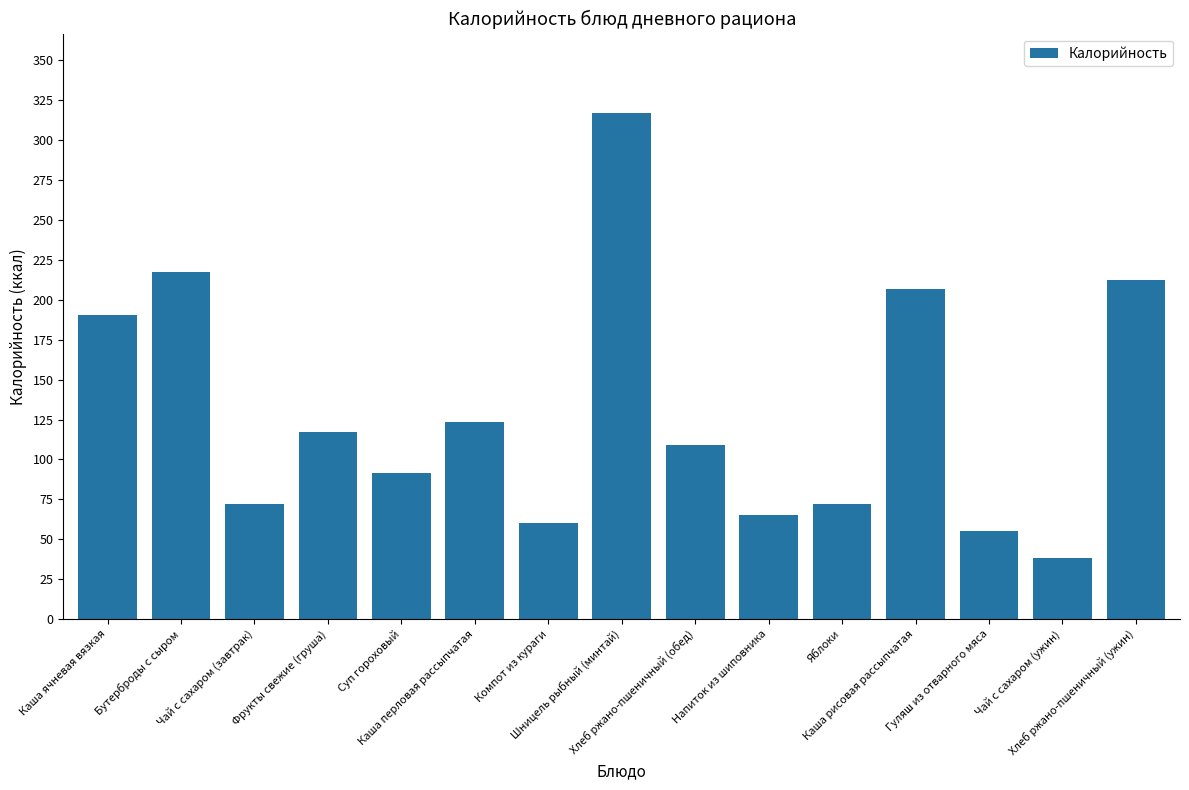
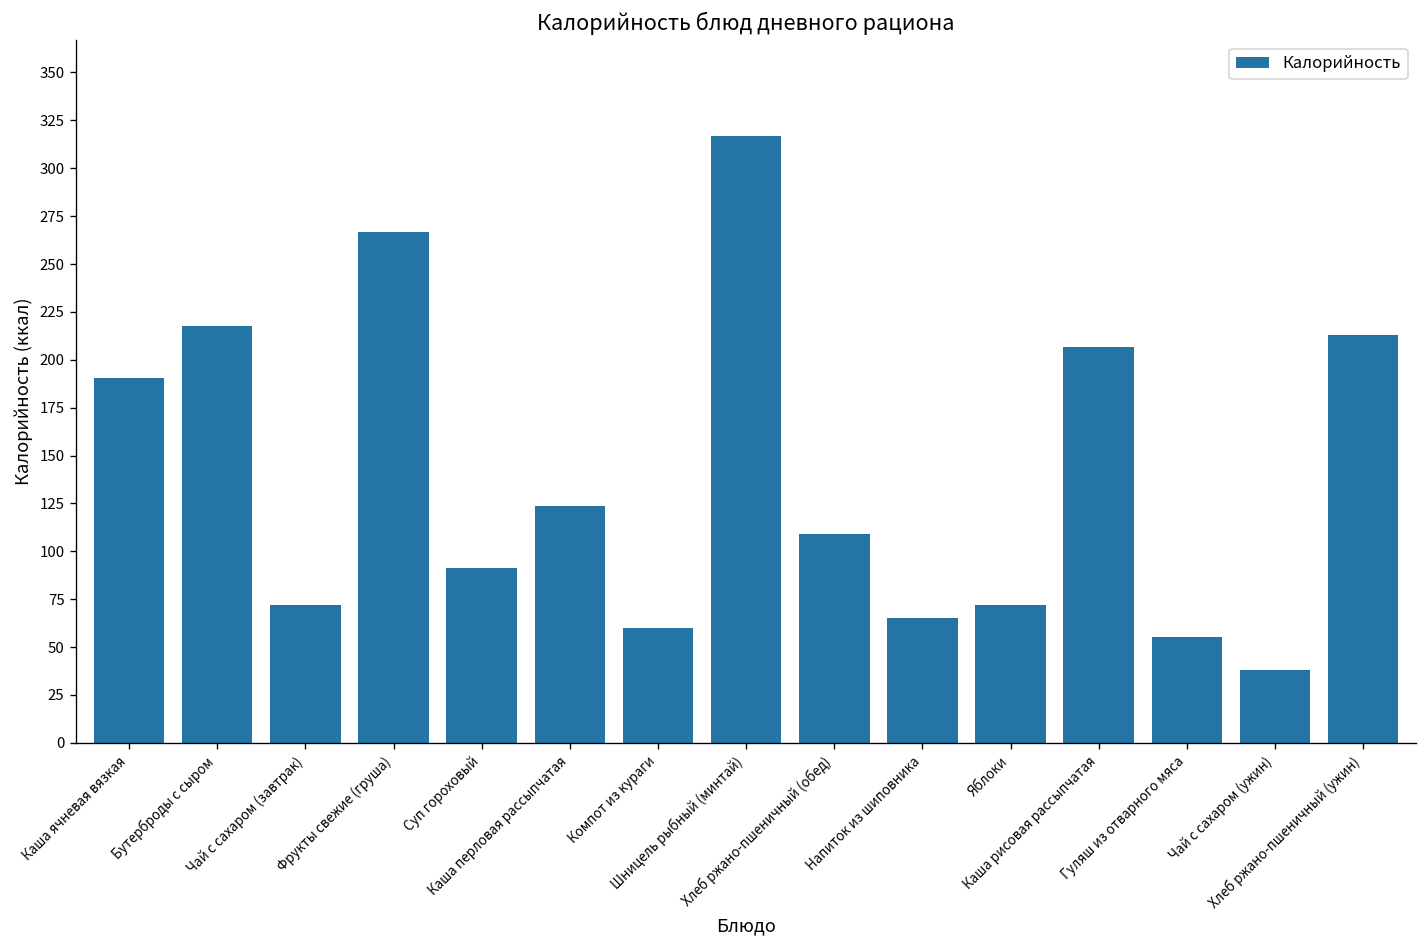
  {
    "Каша ячневая вязкая": 190,
    "Бутерброды с сыром": 217,
    "Чай с сахаром (завтрак)": 72,
-   "Фрукты свежие (груша)": 117,
+   "Фрукты свежие (груша)": 266,
    "Суп гороховый": 91,
    "Каша перловая рассыпчатая": 124,
    "Компот из кураги": 60,
    "Шницель рыбный (минтай)": 317,
    "Хлеб ржано-пшеничный (обед)": 109,
    "Напиток из шиповника": 65,
    "Яблоки": 72,
    "Каша рисовая рассыпчатая": 207,
    "Гуляш из отварного мяса": 55,
    "Чай с сахаром (ужин)": 38,
    "Хлеб ржано-пшеничный (ужин)": 213
  }
